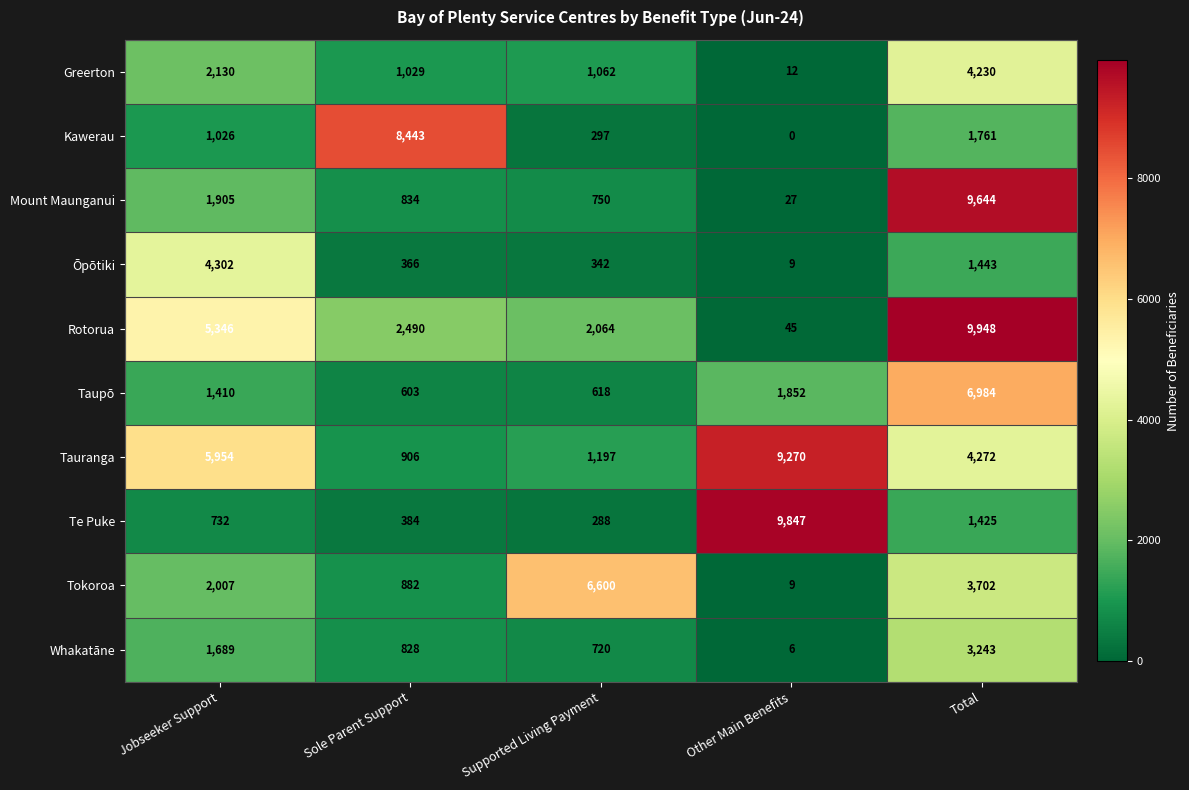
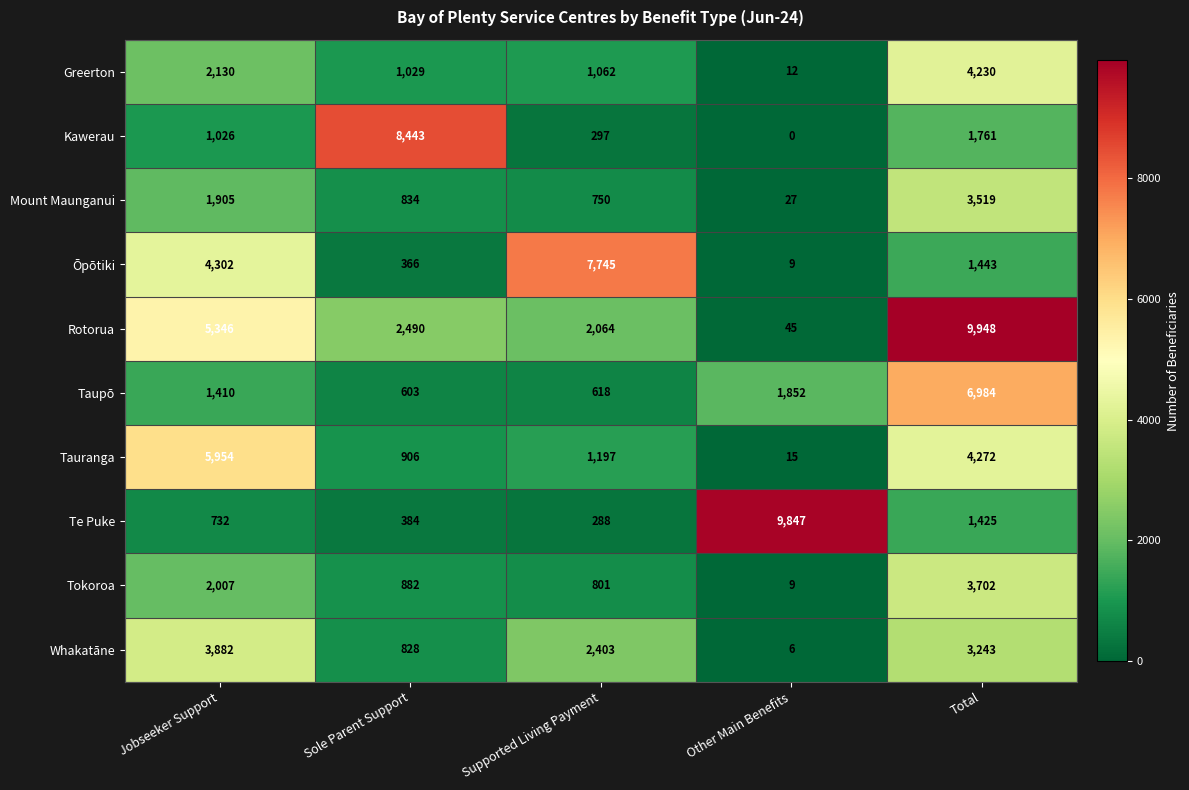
  {
    "Greerton": {
      "Jobseeker Support": "2,130",
      "Sole Parent Support": "1,029",
      "Supported Living Payment": "1,062",
      "Other Main Benefits": "12",
      "Total": "4,230"
    },
    "Kawerau": {
      "Jobseeker Support": "1,026",
      "Sole Parent Support": "8,443",
      "Supported Living Payment": "297",
      "Other Main Benefits": "0",
      "Total": "1,761"
    },
    "Mount Maunganui": {
      "Jobseeker Support": "1,905",
      "Sole Parent Support": "834",
      "Supported Living Payment": "750",
      "Other Main Benefits": "27",
-     "Total": "9,644"
+     "Total": "3,519"
    },
    "Ōpōtiki": {
      "Jobseeker Support": "4,302",
      "Sole Parent Support": "366",
-     "Supported Living Payment": "342",
+     "Supported Living Payment": "7,745",
      "Other Main Benefits": "9",
      "Total": "1,443"
    },
    "Rotorua": {
      "Jobseeker Support": "5,346",
      "Sole Parent Support": "2,490",
      "Supported Living Payment": "2,064",
      "Other Main Benefits": "45",
      "Total": "9,948"
    },
    "Taupō": {
      "Jobseeker Support": "1,410",
      "Sole Parent Support": "603",
      "Supported Living Payment": "618",
      "Other Main Benefits": "1,852",
      "Total": "6,984"
    },
    "Tauranga": {
      "Jobseeker Support": "5,954",
      "Sole Parent Support": "906",
      "Supported Living Payment": "1,197",
-     "Other Main Benefits": "9,270",
+     "Other Main Benefits": "15",
      "Total": "4,272"
    },
    "Te Puke": {
      "Jobseeker Support": "732",
      "Sole Parent Support": "384",
      "Supported Living Payment": "288",
      "Other Main Benefits": "9,847",
      "Total": "1,425"
    },
    "Tokoroa": {
      "Jobseeker Support": "2,007",
      "Sole Parent Support": "882",
-     "Supported Living Payment": "6,600",
+     "Supported Living Payment": "801",
      "Other Main Benefits": "9",
      "Total": "3,702"
    },
    "Whakatāne": {
-     "Jobseeker Support": "1,689",
+     "Jobseeker Support": "3,882",
      "Sole Parent Support": "828",
-     "Supported Living Payment": "720",
+     "Supported Living Payment": "2,403",
      "Other Main Benefits": "6",
      "Total": "3,243"
    }
  }
